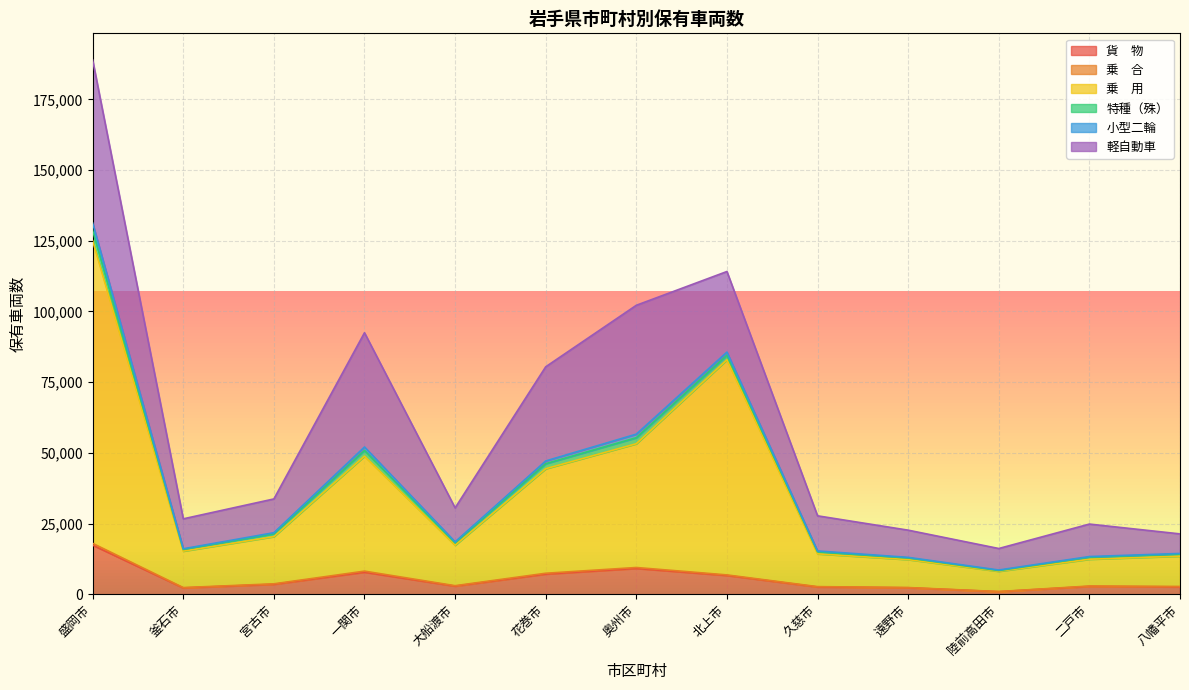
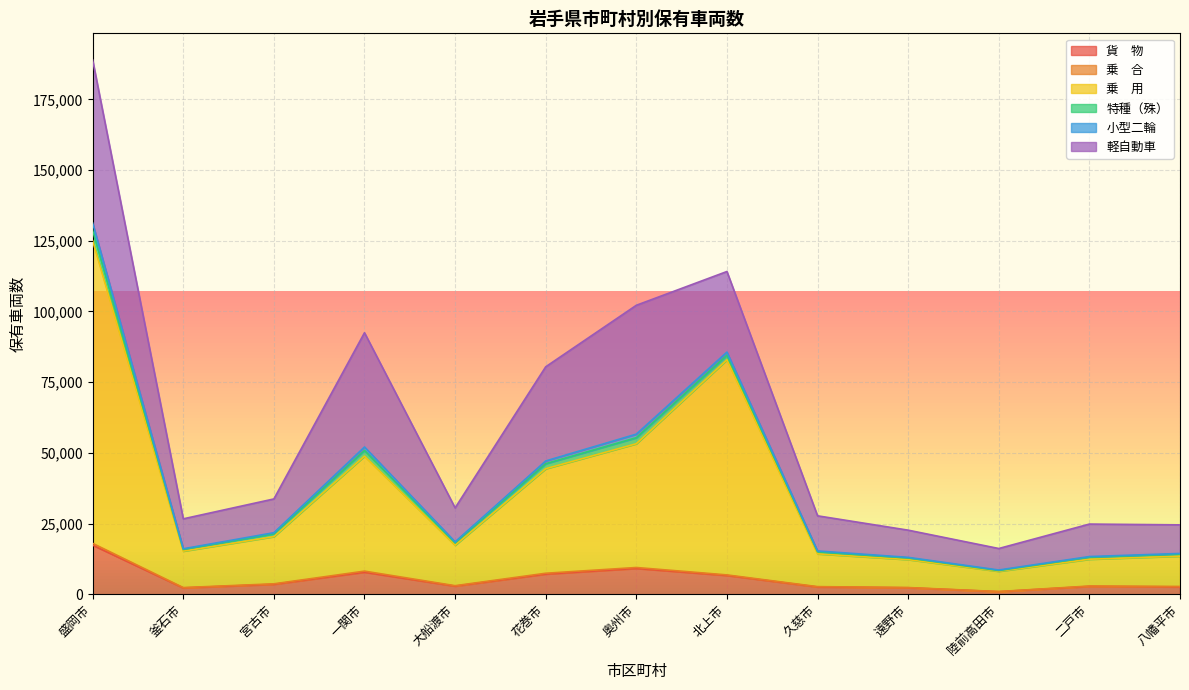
  {
    "乗 用": {
      "盛岡市": "107,000",
      "宮古市": "17,000",
      "一関市": "41,000",
      "花巻市": "37,000",
      "奥州市": "44,000",
      "北上市": "76,000"
    },
    "特種（殊）": {
      "盛岡市": "4,000",
      "一関市": "2,000",
      "花巻市": "2,000",
      "奥州市": "2,000",
      "北上市": "2,000"
    },
    "小型二輪": {
      "盛岡市": "3,000",
      "一関市": "1,000",
      "花巻市": "1,000",
      "奥州市": "1,000",
      "北上市": "1,000"
    },
    "軽自動車": {
      "盛岡市": "58,000",
      "釜石市": "11,000",
      "宮古市": "12,000",
      "一関市": "40,000",
      "大船渡市": "12,000",
      "花巻市": "33,000",
      "奥州市": "46,000",
      "北上市": "28,000",
      "久慈市": "12,000",
      "遠野市": "10,000",
      "陸前高田市": "8,000",
      "二戸市": "11,000",
-     "八幡平市": "7,000"
+     "八幡平市": "10,000"
    }
  }
